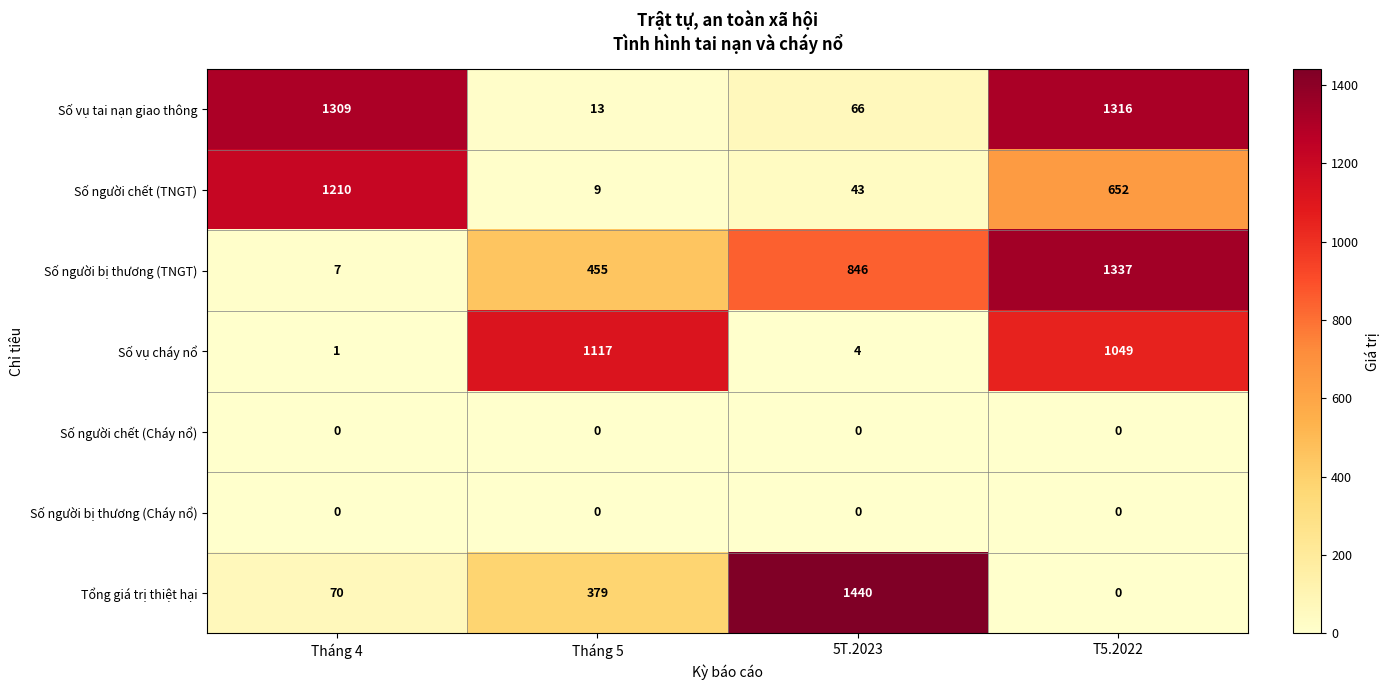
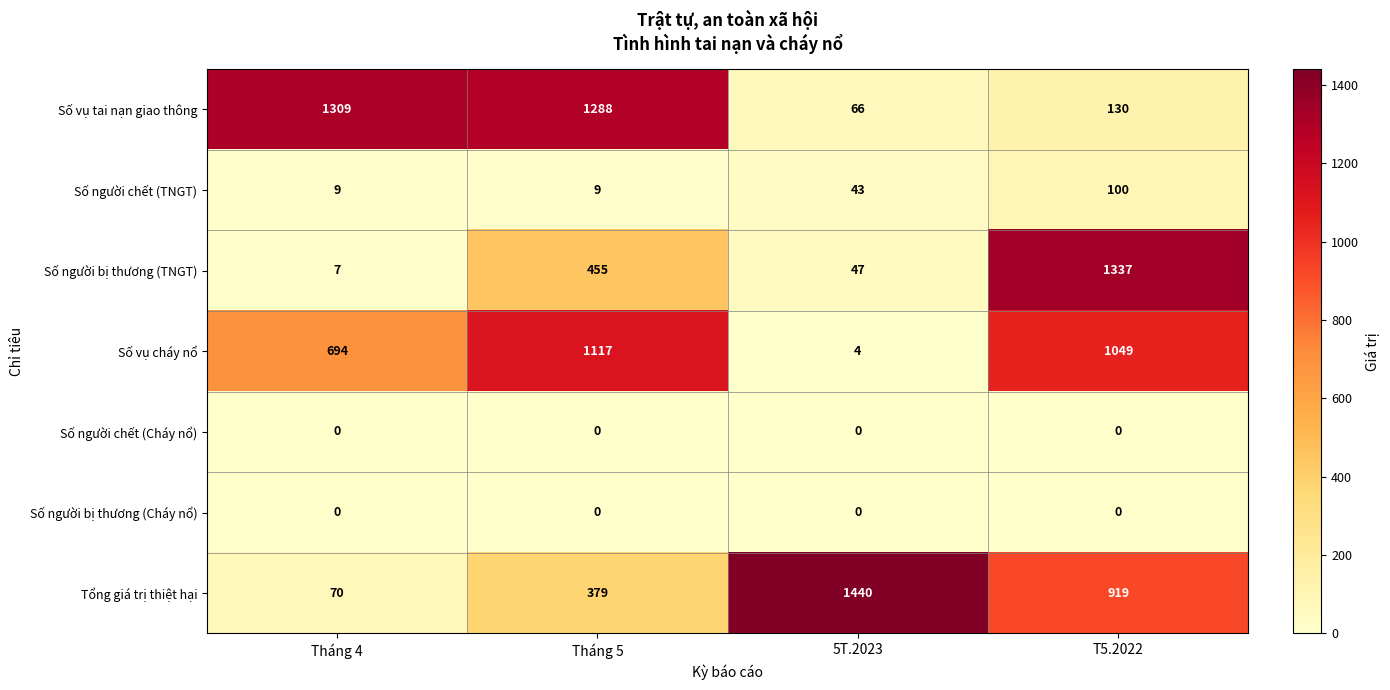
  {
    "Số vụ tai nạn giao thông": {
      "Tháng 4": 1309,
-     "Tháng 5": 13,
+     "Tháng 5": 1288,
      "5T.2023": 66,
-     "T5.2022": 1316
+     "T5.2022": 130
    },
    "Số người chết (TNGT)": {
-     "Tháng 4": 1210,
+     "Tháng 4": 9,
      "Tháng 5": 9,
      "5T.2023": 43,
-     "T5.2022": 652
+     "T5.2022": 100
    },
    "Số người bị thương (TNGT)": {
      "Tháng 4": 7,
      "Tháng 5": 455,
-     "5T.2023": 846,
+     "5T.2023": 47,
      "T5.2022": 1337
    },
    "Số vụ cháy nổ": {
-     "Tháng 4": 1,
+     "Tháng 4": 694,
      "Tháng 5": 1117,
      "5T.2023": 4,
      "T5.2022": 1049
    },
    "Số người chết (Cháy nổ)": {
      "Tháng 4": 0,
      "Tháng 5": 0,
      "5T.2023": 0,
      "T5.2022": 0
    },
    "Số người bị thương (Cháy nổ)": {
      "Tháng 4": 0,
      "Tháng 5": 0,
      "5T.2023": 0,
      "T5.2022": 0
    },
    "Tổng giá trị thiệt hại": {
      "Tháng 4": 70,
      "Tháng 5": 379,
      "5T.2023": 1440,
-     "T5.2022": 0
+     "T5.2022": 919
    }
  }
